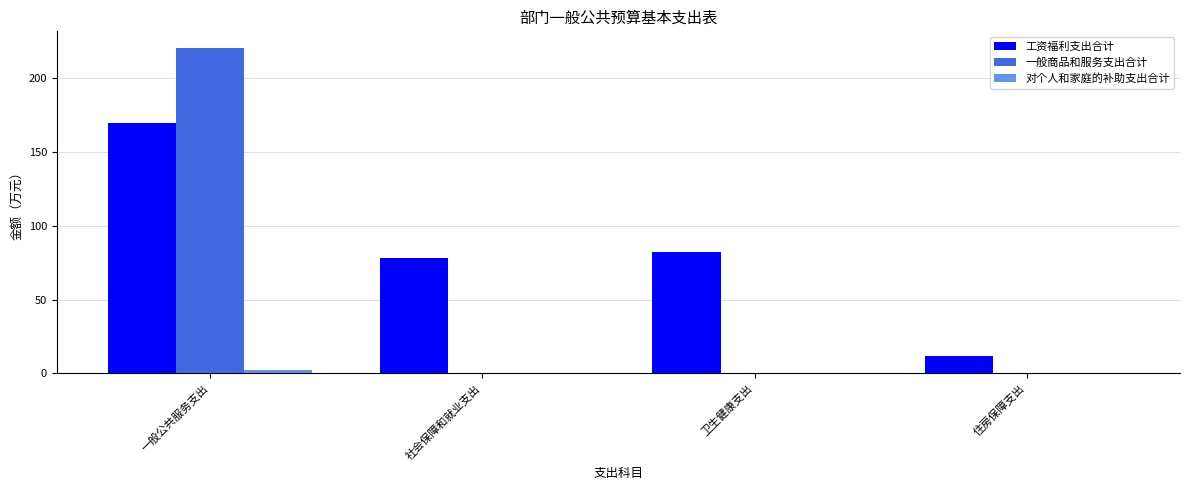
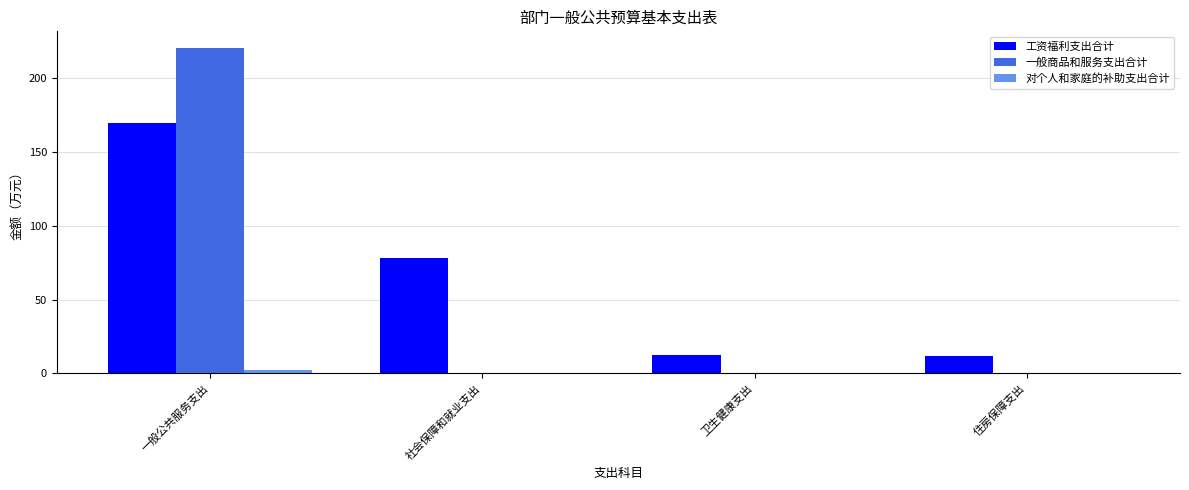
  {
    "工资福利支出合计": {
      "一般公共服务支出": 169,
      "社会保障和就业支出": 78,
-     "卫生健康支出": 82,
+     "卫生健康支出": 12,
      "住房保障支出": 12
    }
  }
